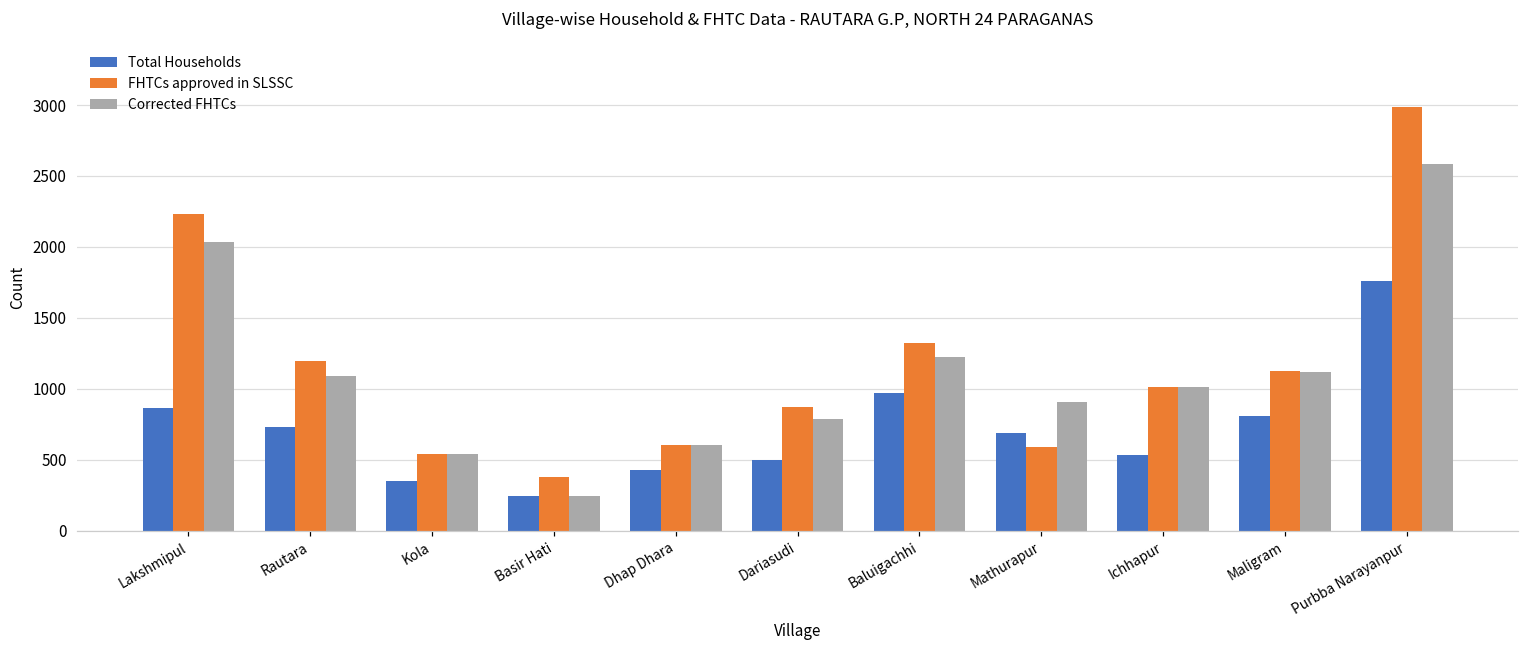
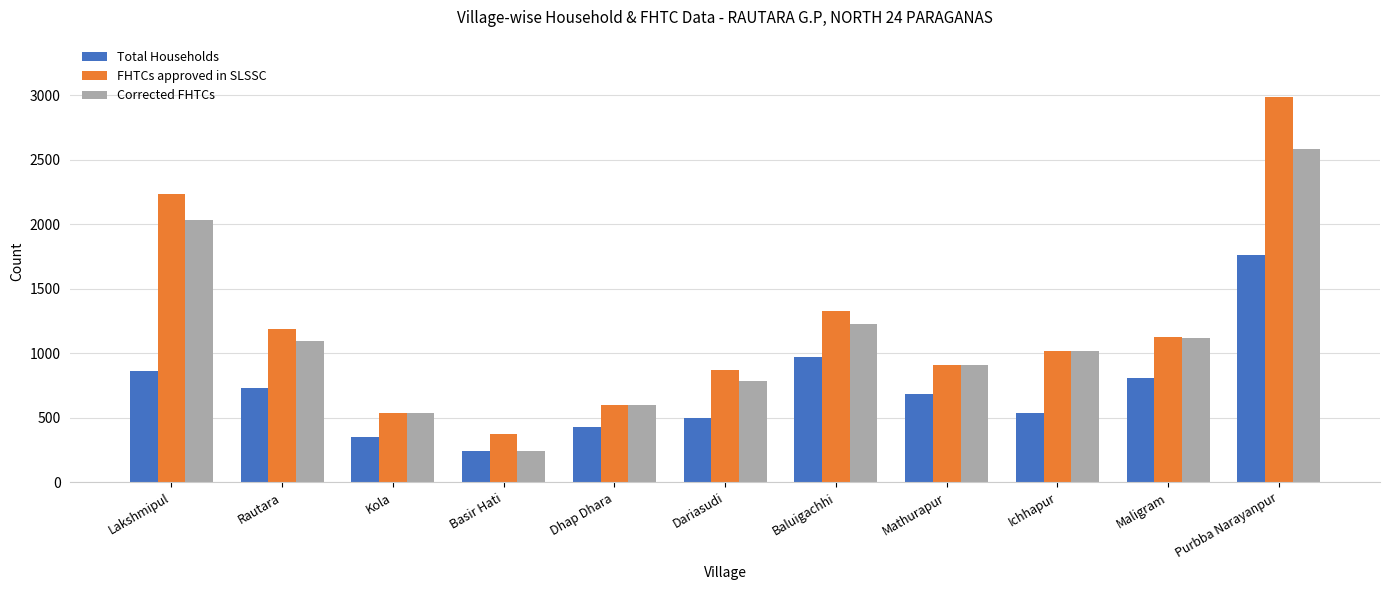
  {
    "Total Households": {
      "Lakshmipul": 860,
      "Rautara": 730,
      "Kola": 350,
      "Basir Hati": 240,
      "Dhap Dhara": 430,
      "Dariasudi": 500,
      "Baluigachhi": 970,
      "Mathurapur": 690,
      "Ichhapur": 530,
      "Maligram": 810,
      "Purbba Narayanpur": 1760
    },
    "FHTCs approved in SLSSC": {
      "Lakshmipul": 2230,
      "Rautara": 1190,
      "Kola": 540,
      "Basir Hati": 380,
      "Dhap Dhara": 600,
      "Dariasudi": 870,
      "Baluigachhi": 1330,
-     "Mathurapur": 590,
+     "Mathurapur": 910,
      "Ichhapur": 1020,
      "Maligram": 1130,
      "Purbba Narayanpur": 2990
    },
    "Corrected FHTCs": {
      "Lakshmipul": 2030,
      "Rautara": 1090,
      "Kola": 540,
      "Basir Hati": 250,
      "Dhap Dhara": 600,
      "Dariasudi": 790,
      "Baluigachhi": 1230,
      "Mathurapur": 910,
      "Ichhapur": 1020,
      "Maligram": 1120,
      "Purbba Narayanpur": 2590
    }
  }
